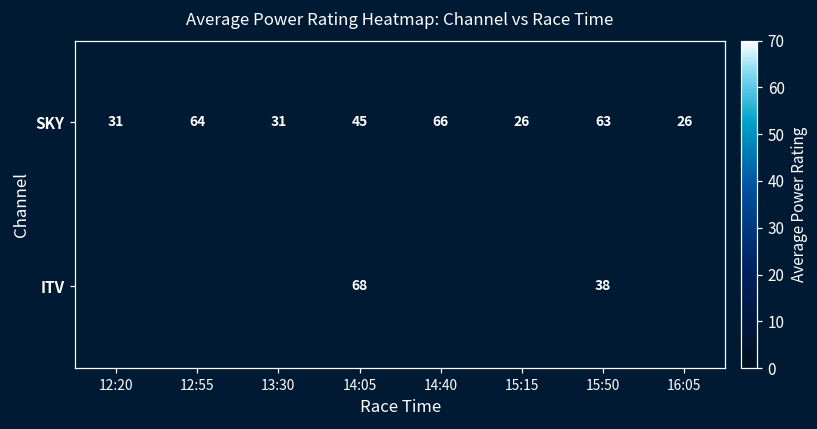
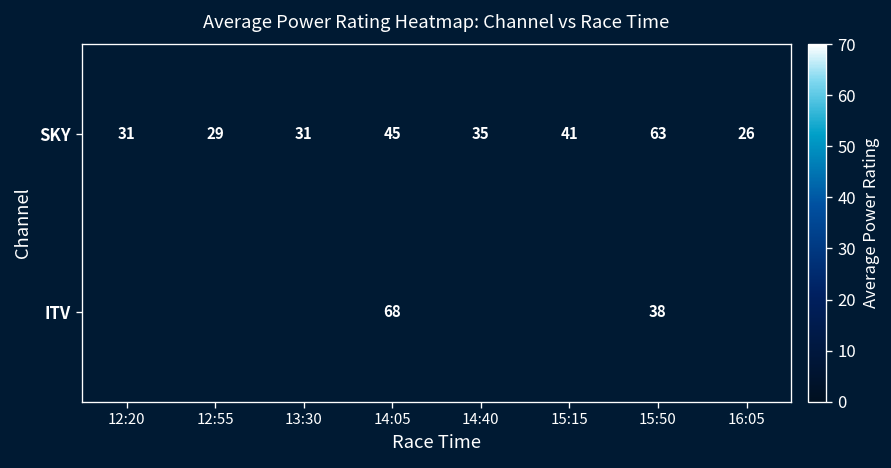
  {
    "SKY": {
      "12:20": 31,
-     "12:55": 64,
+     "12:55": 29,
      "13:30": 31,
      "14:05": 45,
-     "14:40": 66,
-     "15:15": 26,
+     "14:40": 35,
+     "15:15": 41,
      "15:50": 63,
      "16:05": 26
    },
    "ITV": {
      "14:05": 68,
      "15:50": 38
    }
  }
